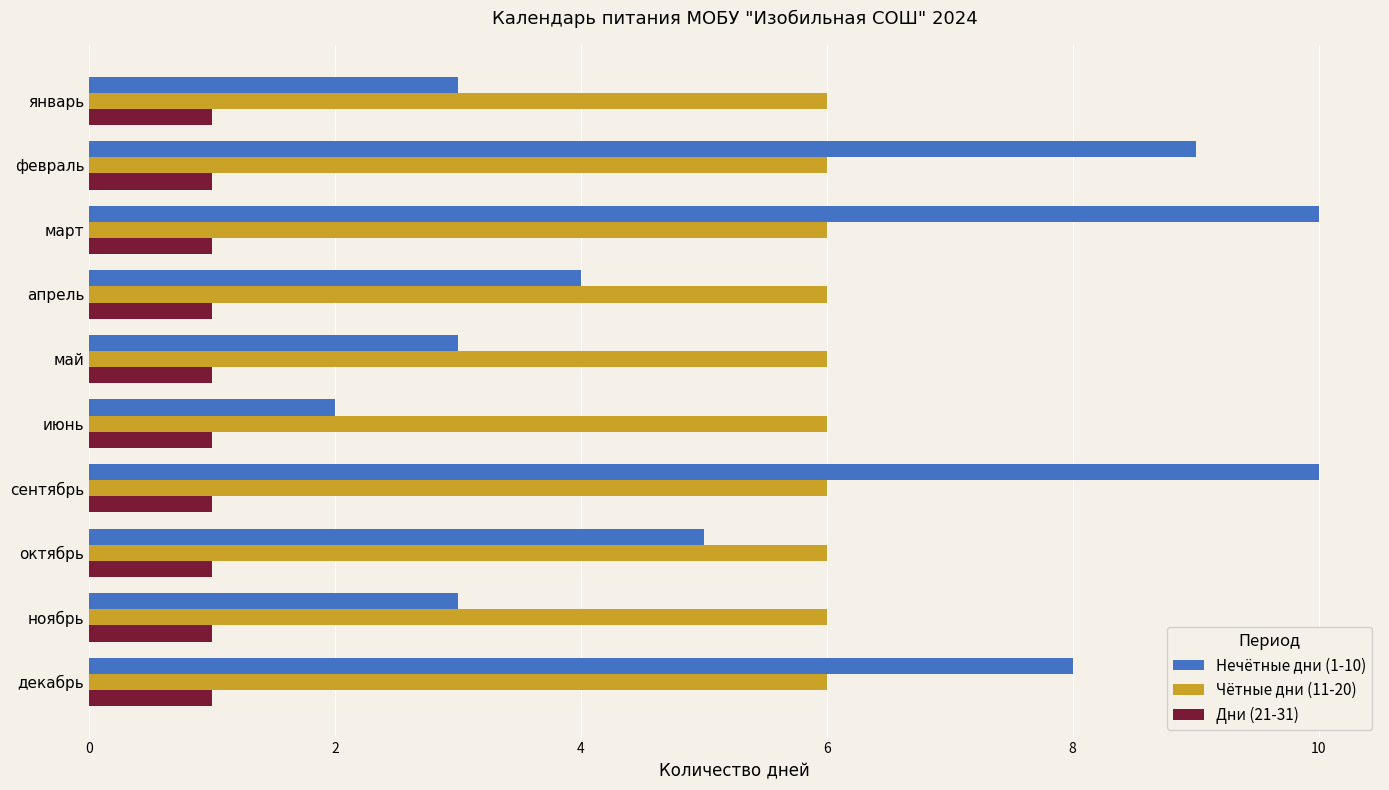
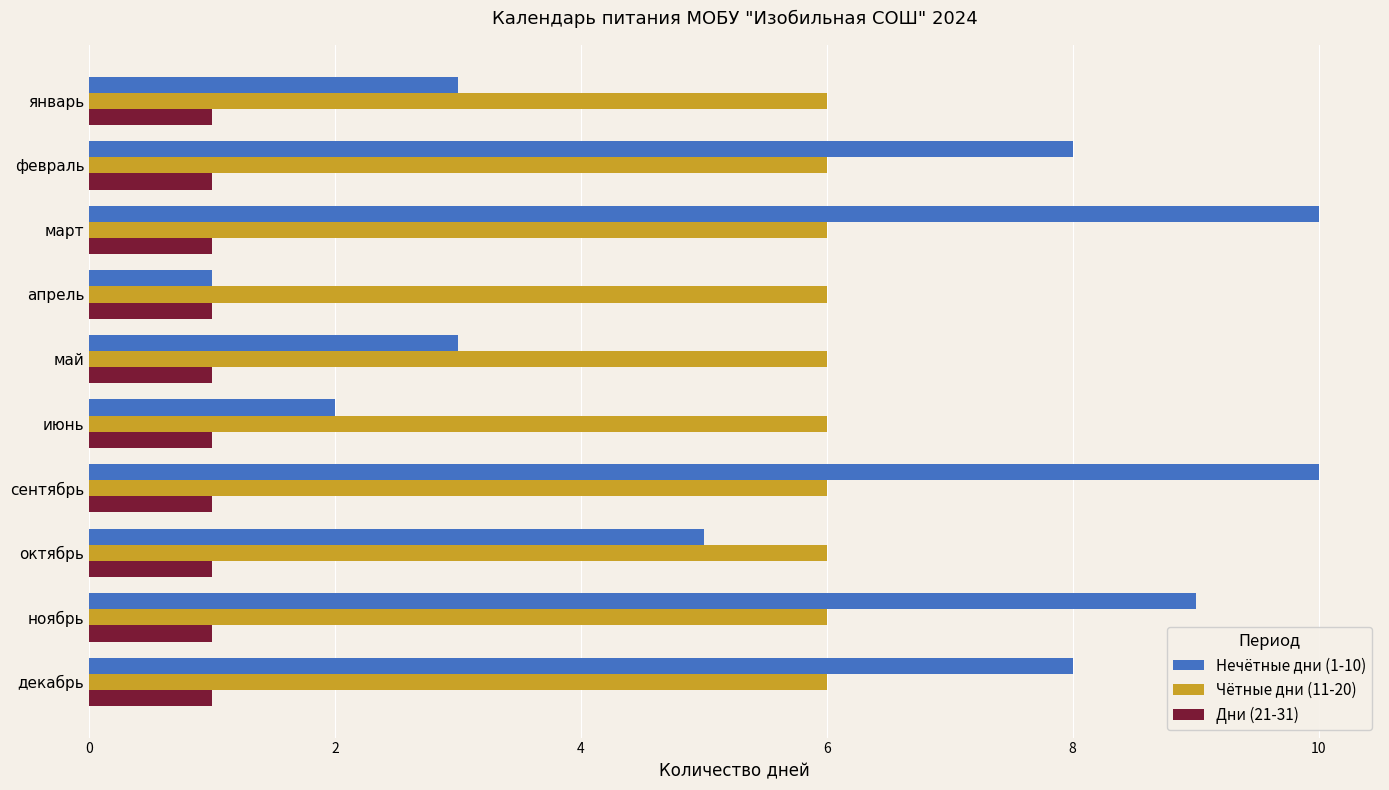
  {
    "Нечётные дни (1-10)": {
      "январь": 3,
-     "февраль": 9,
+     "февраль": 8,
      "март": 10,
-     "апрель": 4,
+     "апрель": 1,
      "май": 3,
      "июнь": 2,
      "сентябрь": 10,
      "октябрь": 5,
-     "ноябрь": 3,
+     "ноябрь": 9,
      "декабрь": 8
    },
    "Чётные дни (11-20)": {
      "январь": 6,
      "февраль": 6,
      "март": 6,
      "апрель": 6,
      "май": 6,
      "июнь": 6,
      "сентябрь": 6,
      "октябрь": 6,
      "ноябрь": 6,
      "декабрь": 6
    },
    "Дни (21-31)": {
      "январь": 1,
      "февраль": 1,
      "март": 1,
      "апрель": 1,
      "май": 1,
      "июнь": 1,
      "сентябрь": 1,
      "октябрь": 1,
      "ноябрь": 1,
      "декабрь": 1
    }
  }
